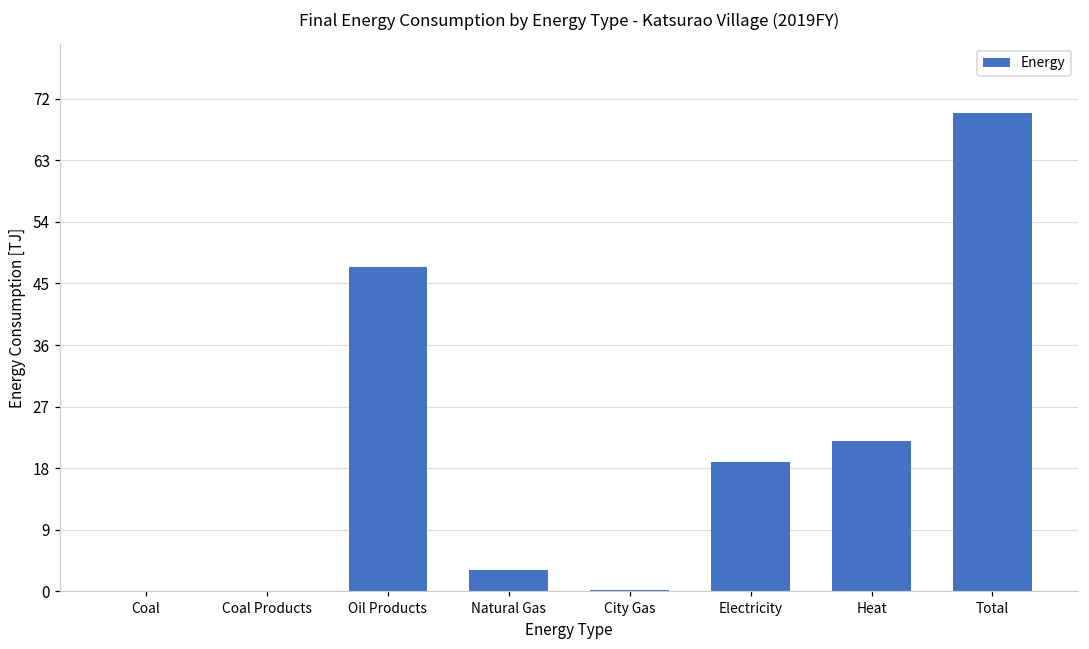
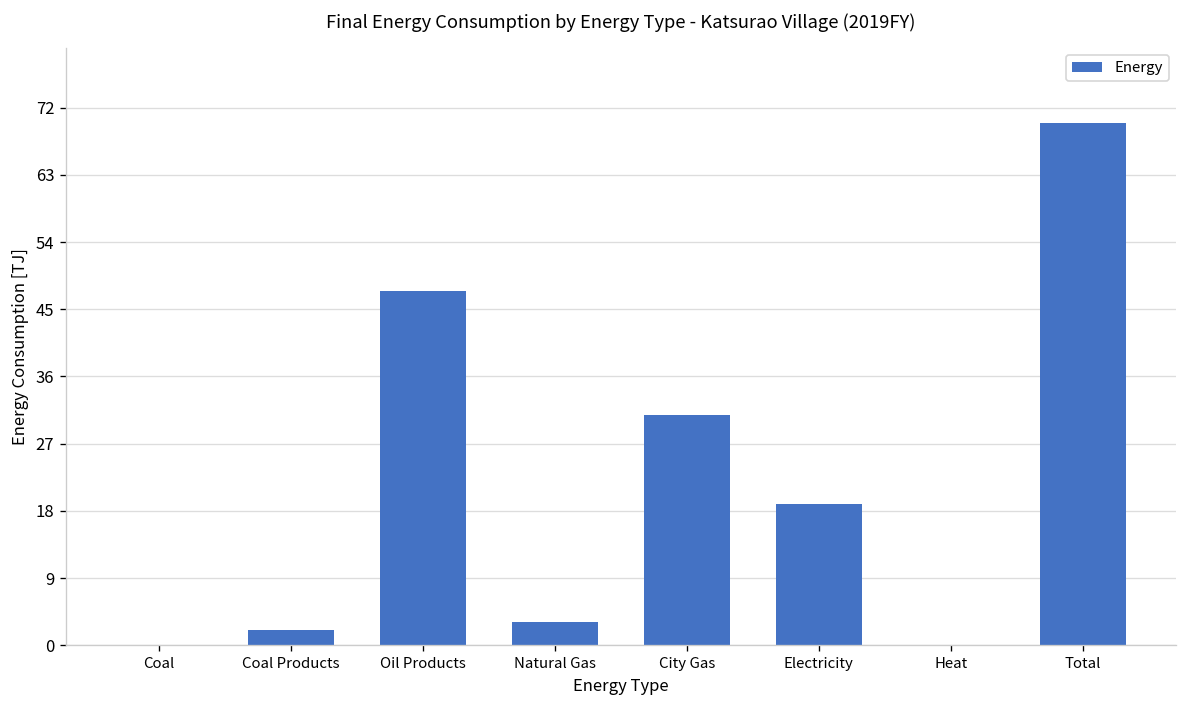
  {
    "Coal": 0,
-   "Coal Products": 0,
+   "Coal Products": 2,
    "Oil Products": 47,
    "Natural Gas": 3,
-   "City Gas": 0,
+   "City Gas": 31,
    "Electricity": 19,
-   "Heat": 22,
+   "Heat": 0,
    "Total": 70
  }
